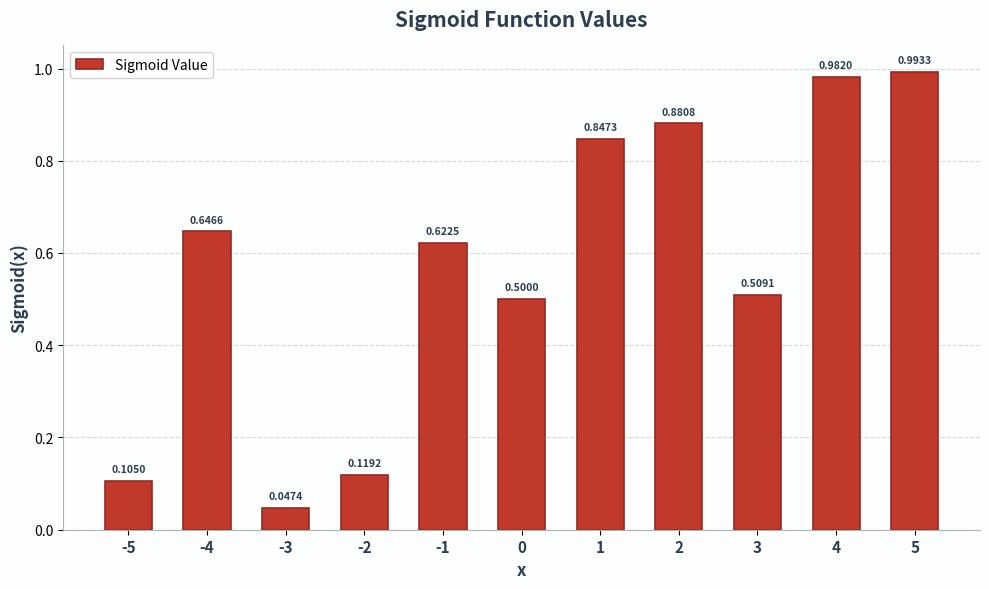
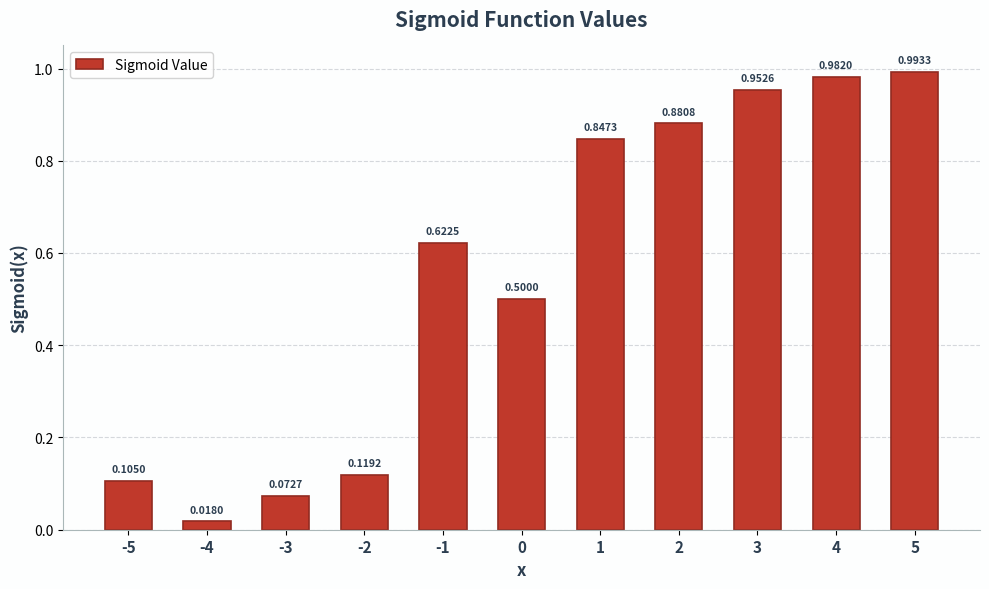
  {
    "-5": 0.1050,
-   "-4": 0.6466,
-   "-3": 0.0474,
+   "-4": 0.0180,
+   "-3": 0.0727,
    "-2": 0.1192,
    "-1": 0.6225,
    "0": 0.5000,
    "1": 0.8473,
    "2": 0.8808,
-   "3": 0.5091,
+   "3": 0.9526,
    "4": 0.9820,
    "5": 0.9933
  }
